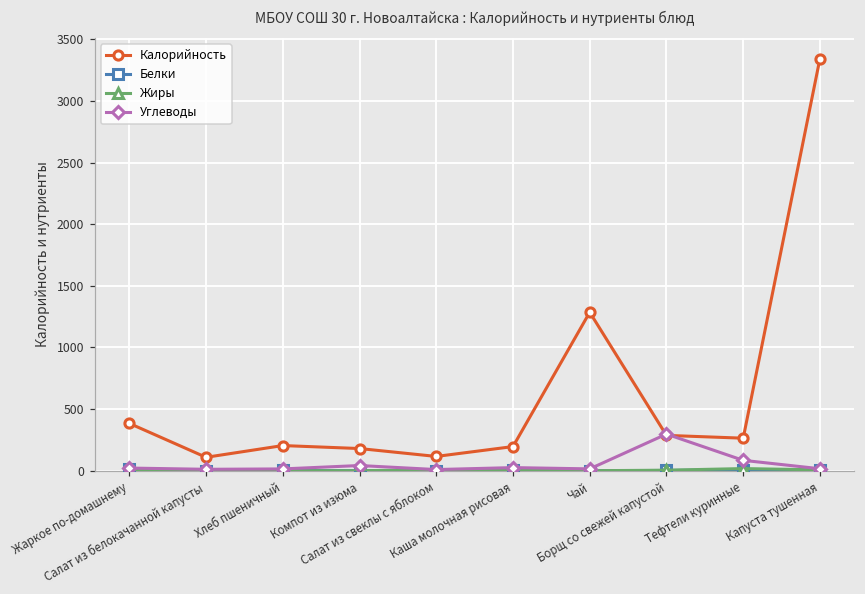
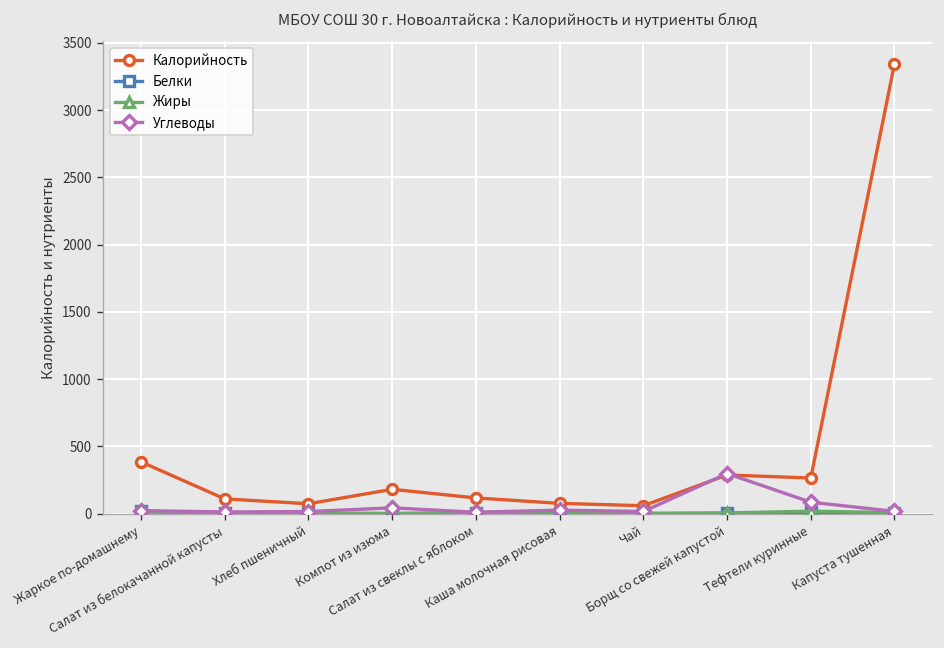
  {
    "Калорийность": {
      "Жаркое по-домашнему": 380,
      "Салат из белокачанной капусты": 110,
-     "Хлеб пшеничный": 200,
+     "Хлеб пшеничный": 70,
      "Компот из изюма": 180,
      "Салат из свеклы с яблоком": 120,
-     "Каша молочная рисовая": 200,
-     "Чай": 1290,
+     "Каша молочная рисовая": 80,
+     "Чай": 60,
      "Тефтели куринные": 260,
      "Капуста тушенная": 3340
    },
    "Углеводы": {
      "Компот из изюма": 40,
      "Тефтели куринные": 80
    }
  }
